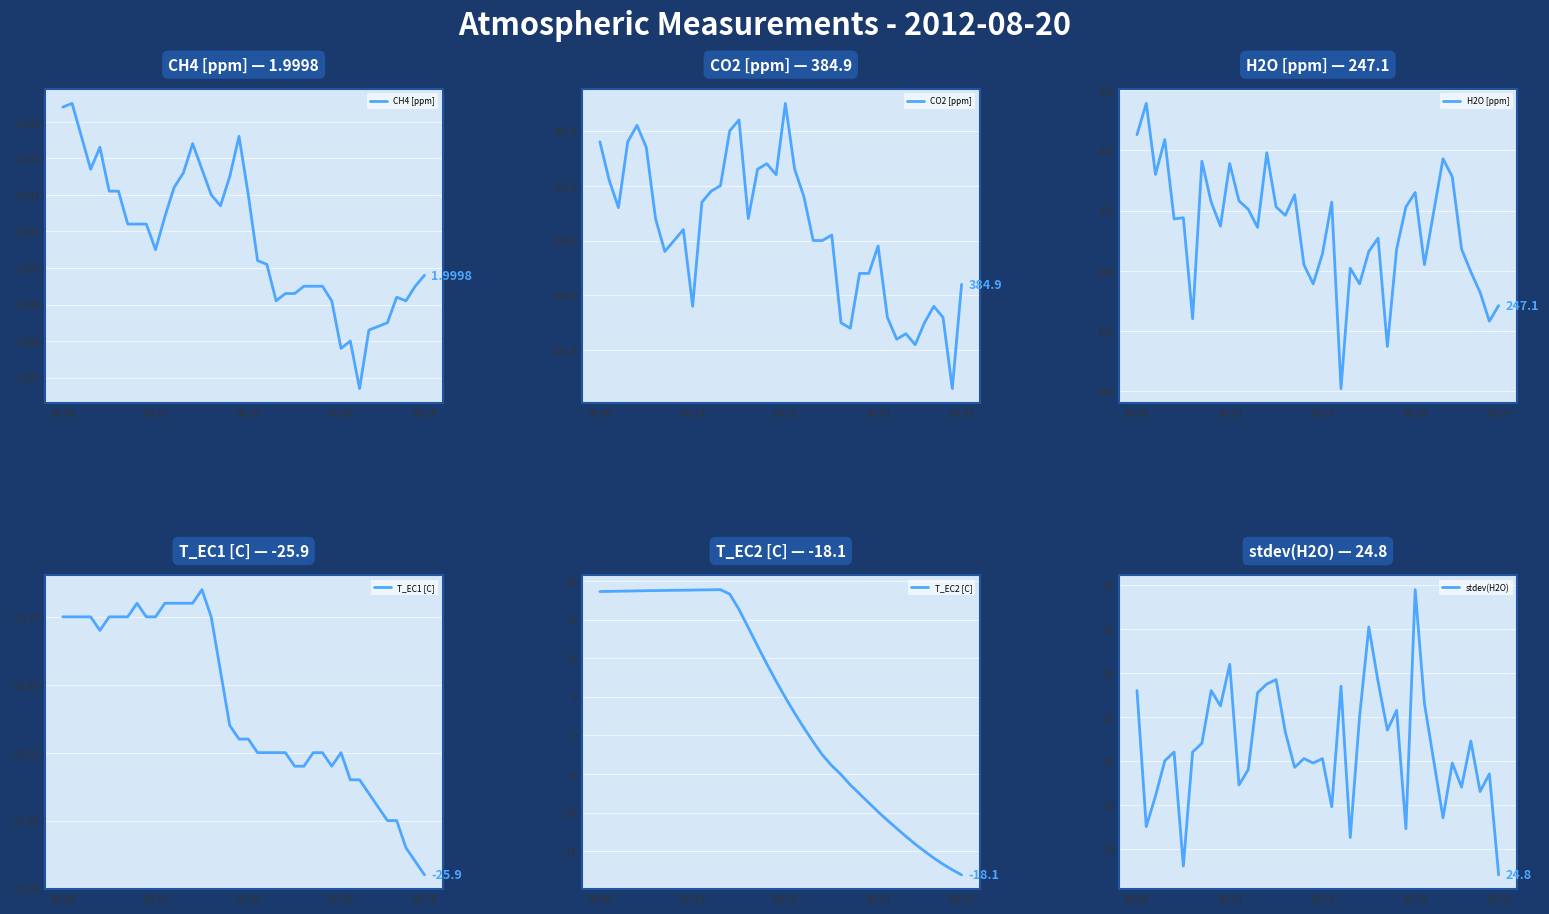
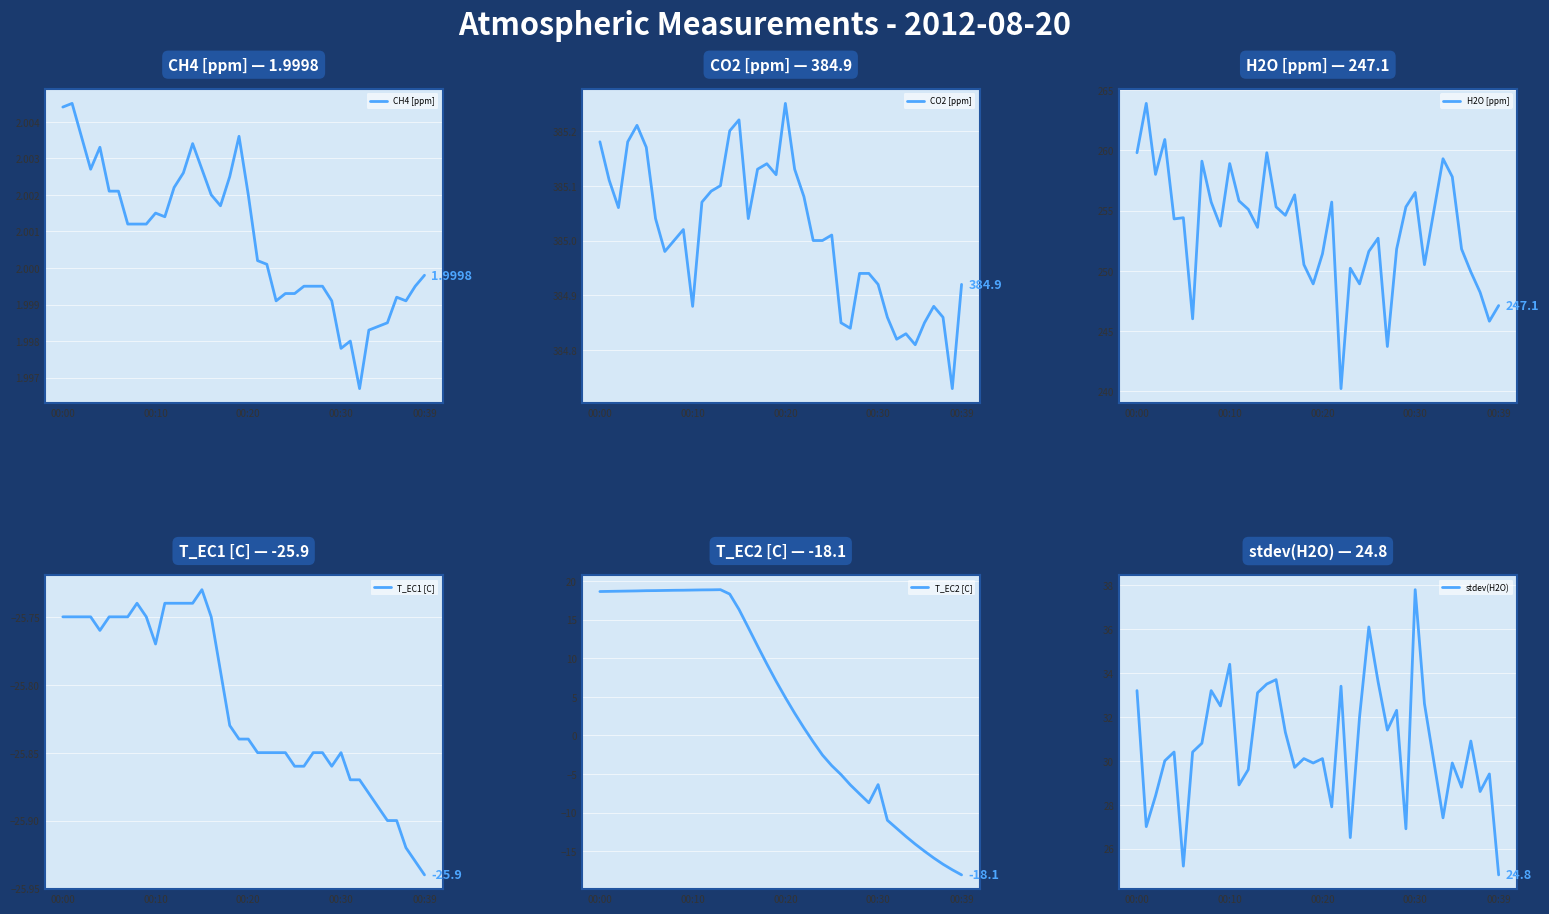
  {
    "CH4 [ppm] — 1.9998": {
      "00:00": 2.0044,
-     "00:10": 2.0005,
+     "00:10": 2.0015,
      "00:20": 2.0020,
      "00:30": 1.9978
    },
    "CO2 [ppm] — 384.9": {
      "00:00": 385.18,
      "00:10": 384.88,
      "00:20": 385.25,
-     "00:30": 384.99
+     "00:30": 384.92
    },
    "H2O [ppm] — 247.1": {
-     "00:00": 261.3,
+     "00:00": 259.8,
      "00:10": 258.9,
      "00:20": 251.4,
      "00:30": 256.5
    },
    "T_EC1 [C] — -25.9": {
      "00:00": -25.75,
-     "00:10": -25.75,
+     "00:10": -25.77,
      "00:20": -25.84,
      "00:30": -25.85
    },
    "T_EC2 [C] — -18.1": {
      "00:00": 19,
      "00:10": 19,
      "00:20": 5,
-     "00:30": -10
+     "00:30": -6
    },
    "stdev(H2O) — 24.8": {
      "00:39": 24.8
    }
  }
